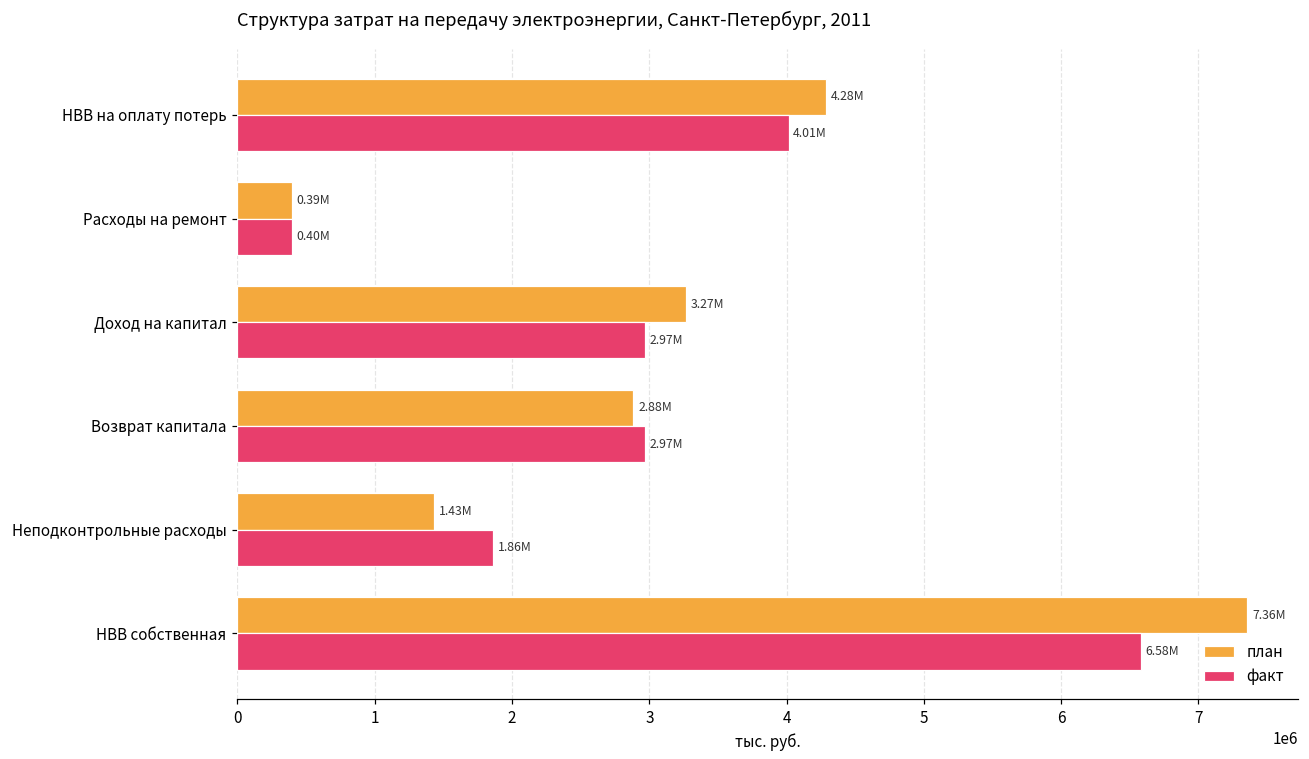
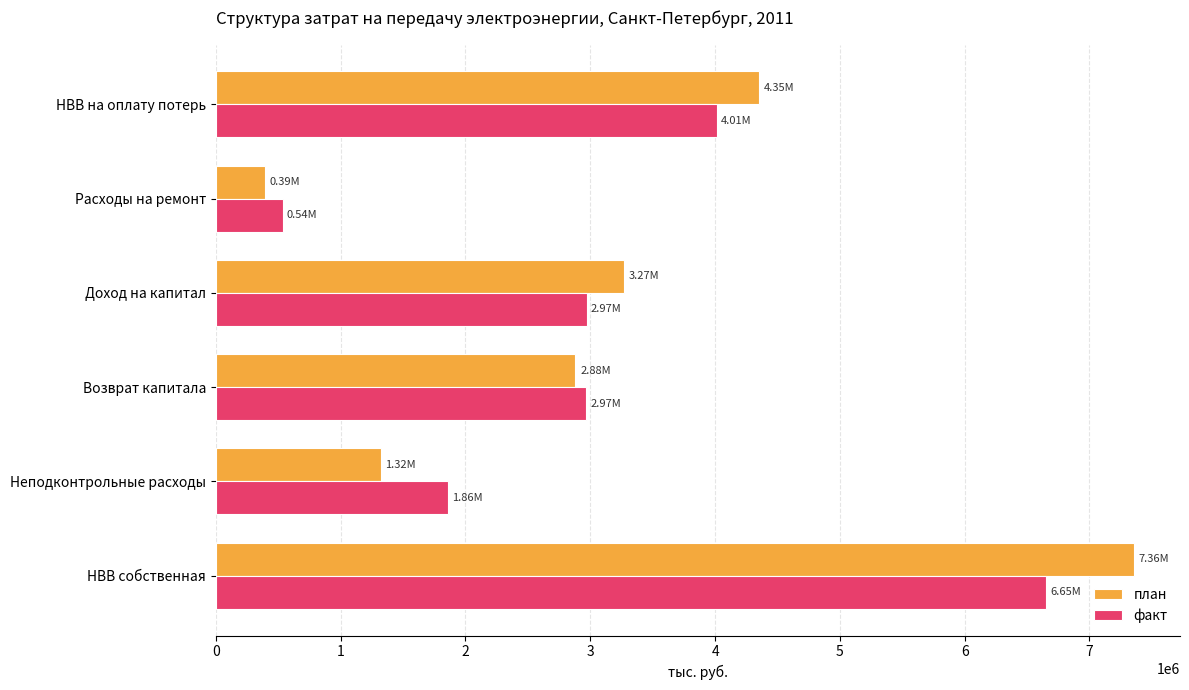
  {
    "план": {
-     "НВВ на оплату потерь": "4.28M",
+     "НВВ на оплату потерь": "4.35M",
      "Расходы на ремонт": "0.39M",
      "Доход на капитал": "3.27M",
      "Возврат капитала": "2.88M",
-     "Неподконтрольные расходы": "1.43M",
+     "Неподконтрольные расходы": "1.32M",
      "НВВ собственная": "7.36M"
    },
    "факт": {
      "НВВ на оплату потерь": "4.01M",
-     "Расходы на ремонт": "0.40M",
+     "Расходы на ремонт": "0.54M",
      "Доход на капитал": "2.97M",
      "Возврат капитала": "2.97M",
      "Неподконтрольные расходы": "1.86M",
-     "НВВ собственная": "6.58M"
+     "НВВ собственная": "6.65M"
    }
  }
